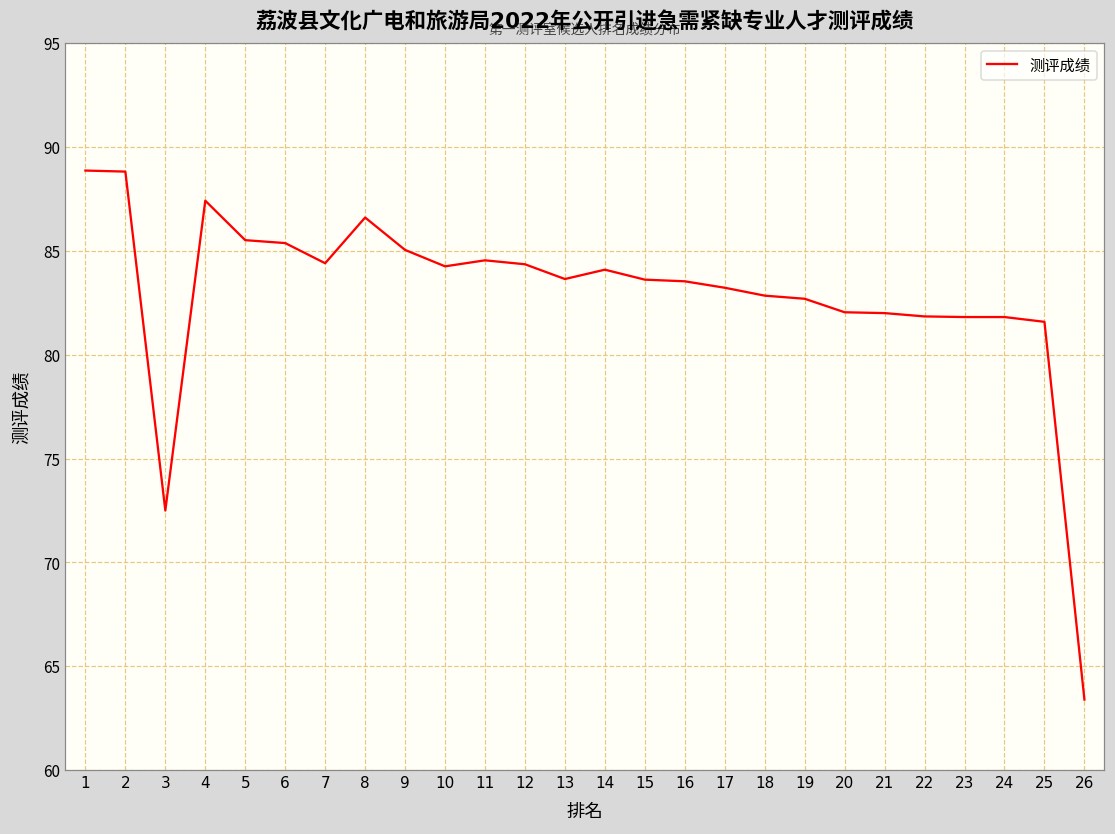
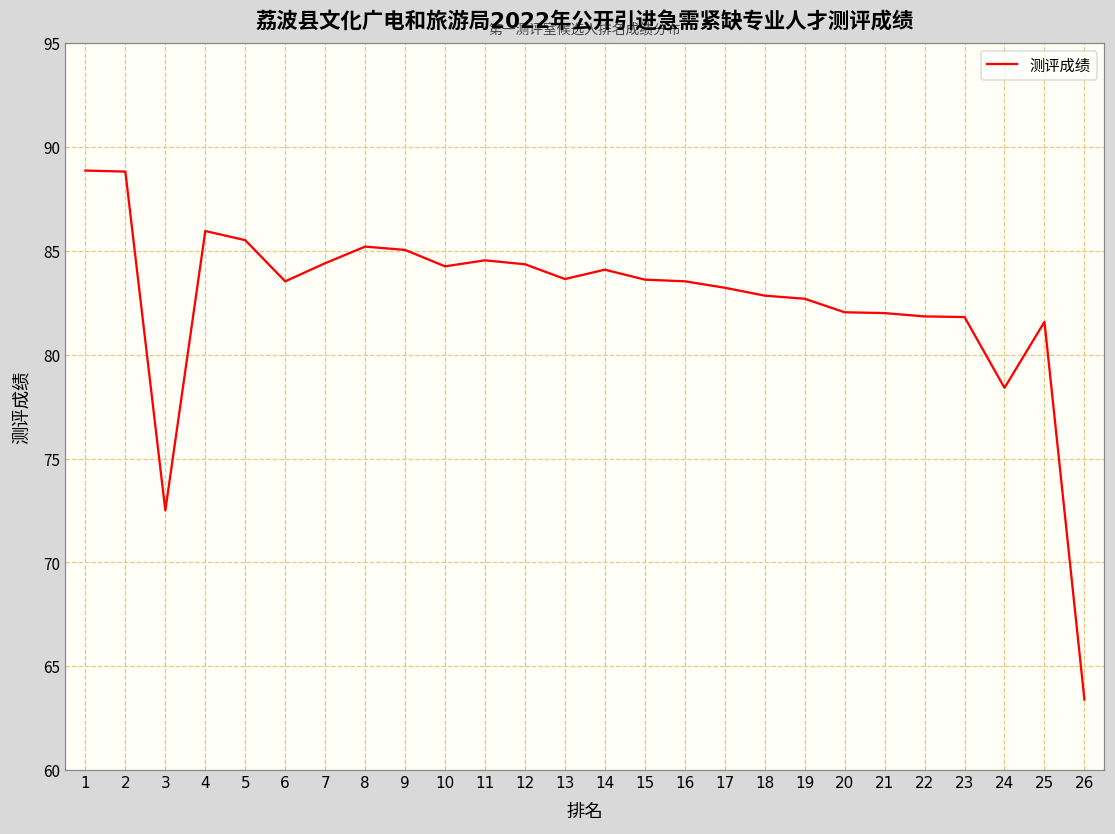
  {
    "1": 88.9,
    "2": 88.8,
    "3": 72.5,
-   "4": 87.4,
+   "4": 86.0,
    "5": 85.5,
-   "6": 85.4,
+   "6": 83.5,
    "7": 84.4,
-   "8": 86.6,
+   "8": 85.2,
    "9": 85.0,
    "10": 84.3,
    "11": 84.5,
    "12": 84.4,
    "13": 83.6,
    "14": 84.1,
    "15": 83.6,
    "16": 83.5,
    "17": 83.2,
    "18": 82.8,
    "19": 82.7,
    "20": 82.0,
    "21": 82.0,
    "22": 81.8,
    "23": 81.8,
-   "24": 81.8,
+   "24": 78.4,
    "25": 81.6,
    "26": 63.4
  }
